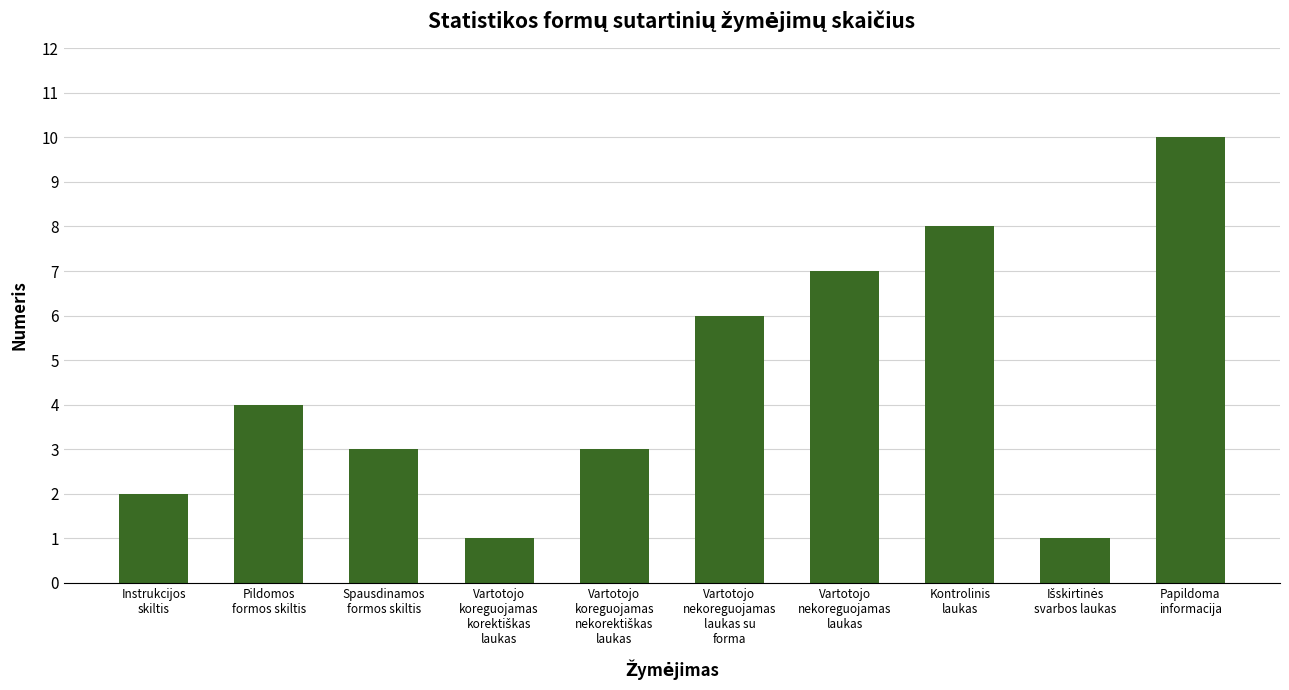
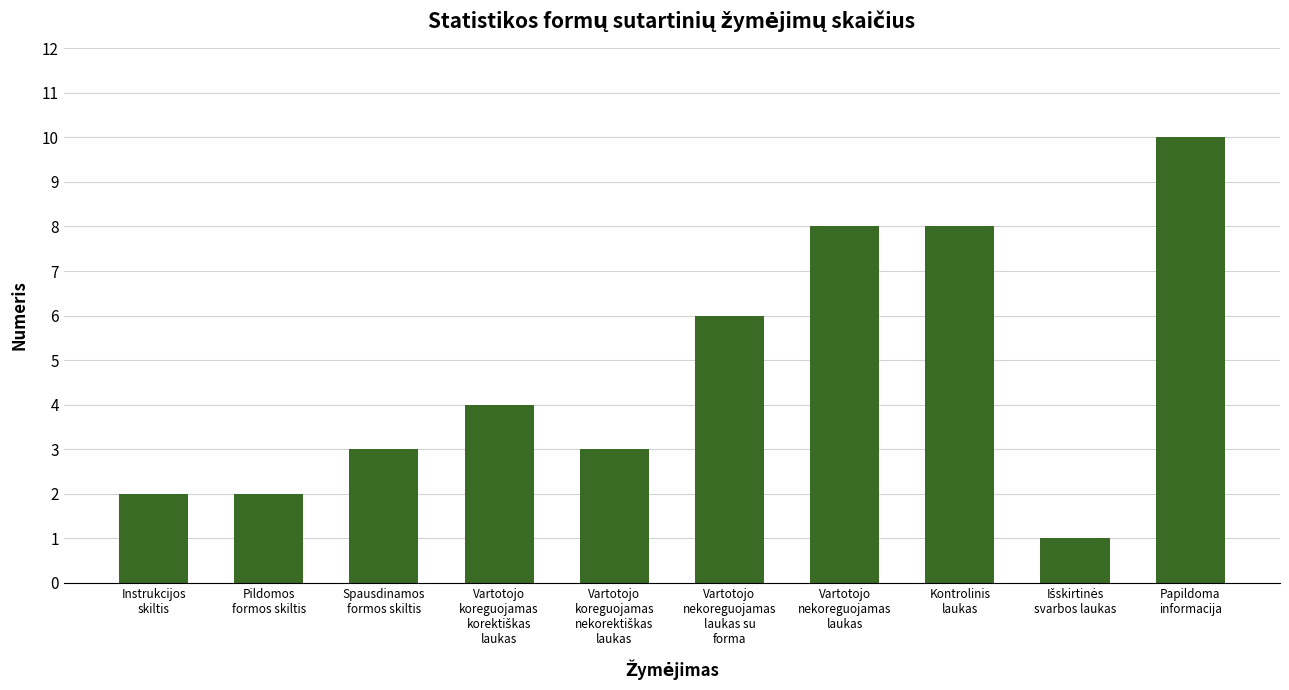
  {
    "Instrukcijos skiltis": 2,
-   "Pildomos formos skiltis": 4,
+   "Pildomos formos skiltis": 2,
    "Spausdinamos formos skiltis": 3,
-   "Vartotojo koreguojamas korektiškas laukas": 1,
+   "Vartotojo koreguojamas korektiškas laukas": 4,
    "Vartotojo koreguojamas nekorektiškas laukas": 3,
    "Vartotojo nekoreguojamas laukas su forma": 6,
-   "Vartotojo nekoreguojamas laukas": 7,
+   "Vartotojo nekoreguojamas laukas": 8,
    "Kontrolinis laukas": 8,
    "Išskirtinės svarbos laukas": 1,
    "Papildoma informacija": 10
  }
